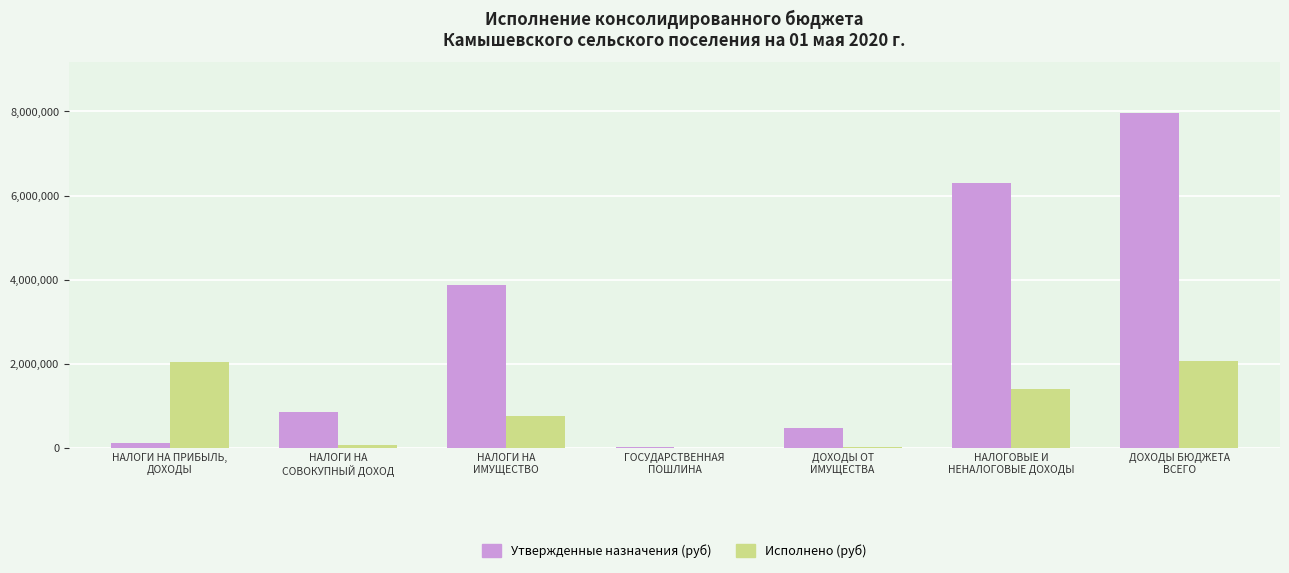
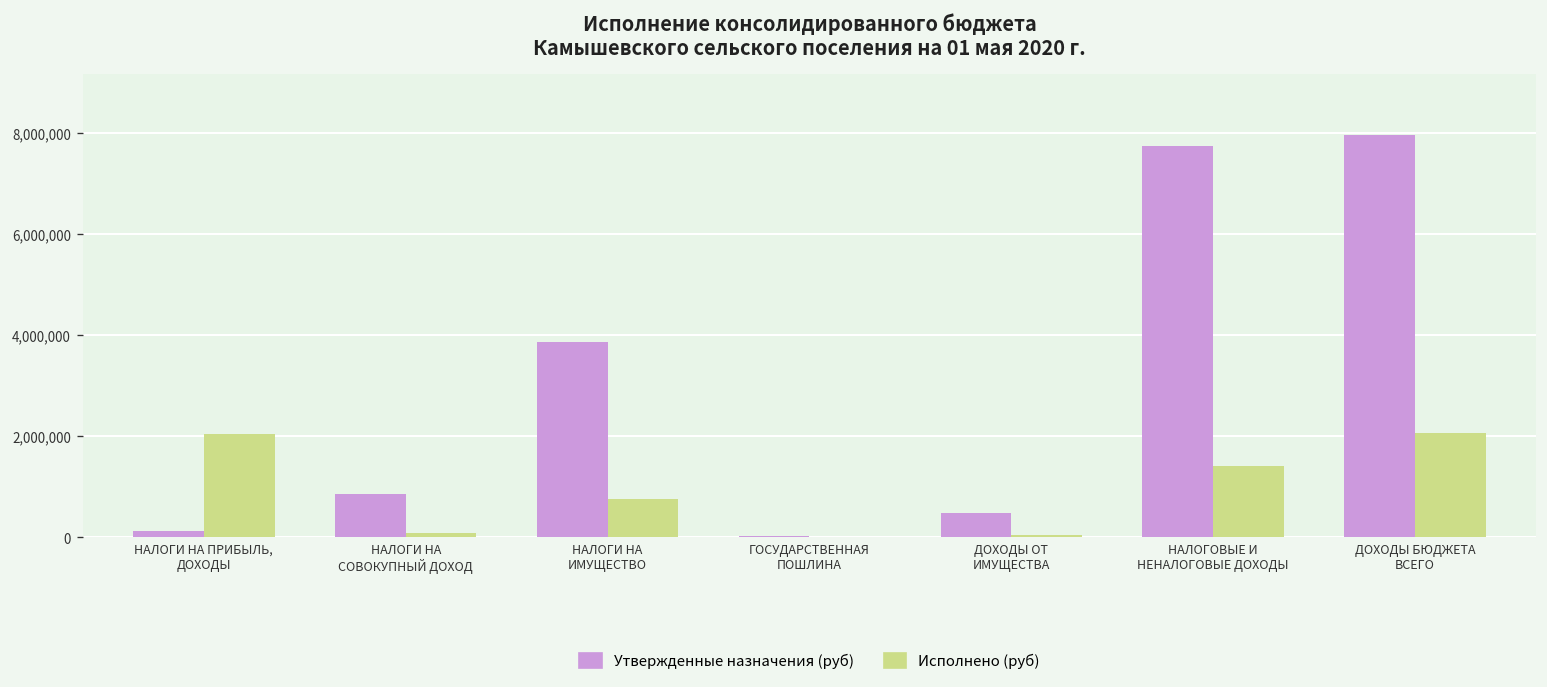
  {
    "Утвержденные назначения (руб)": {
      "НАЛОГИ НА ПРИБЫЛЬ, ДОХОДЫ": "100,000",
      "НАЛОГИ НА СОВОКУПНЫЙ ДОХОД": "900,000",
      "НАЛОГИ НА ИМУЩЕСТВО": "3,900,000",
      "ДОХОДЫ ОТ ИМУЩЕСТВА": "500,000",
-     "НАЛОГОВЫЕ И НЕНАЛОГОВЫЕ ДОХОДЫ": "6,300,000",
+     "НАЛОГОВЫЕ И НЕНАЛОГОВЫЕ ДОХОДЫ": "7,700,000",
      "ДОХОДЫ БЮДЖЕТА ВСЕГО": "8,000,000"
    },
    "Исполнено (руб)": {
      "НАЛОГИ НА ПРИБЫЛЬ, ДОХОДЫ": "2,100,000",
      "НАЛОГИ НА СОВОКУПНЫЙ ДОХОД": "100,000",
      "НАЛОГИ НА ИМУЩЕСТВО": "800,000",
      "НАЛОГОВЫЕ И НЕНАЛОГОВЫЕ ДОХОДЫ": "1,400,000",
      "ДОХОДЫ БЮДЖЕТА ВСЕГО": "2,100,000"
    }
  }
